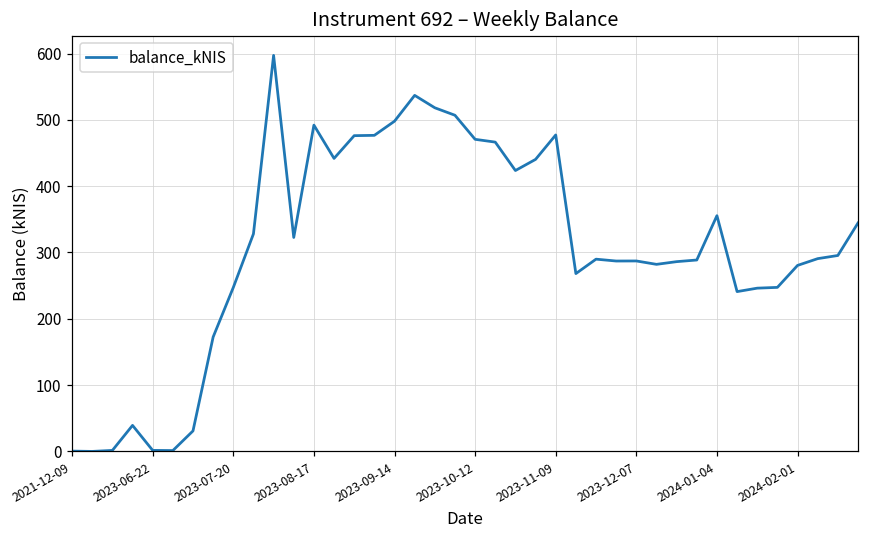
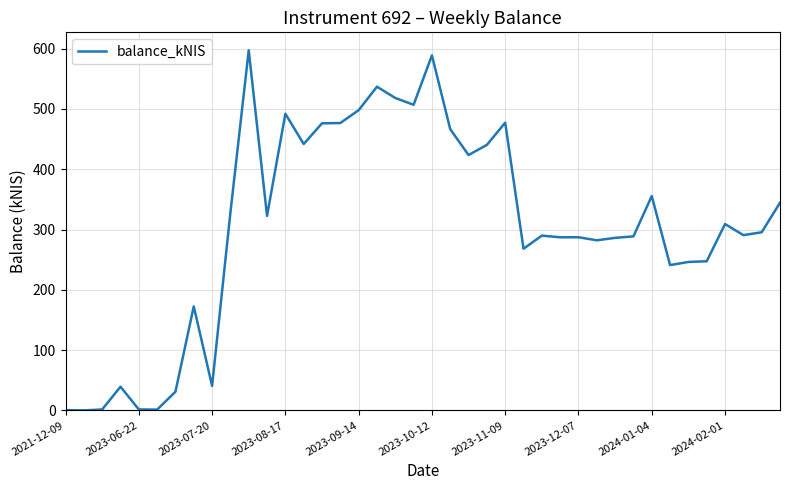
  {
    "2021-12-09": 0,
    "2023-06-22": 0,
-   "2023-07-20": 250,
+   "2023-07-20": 40,
    "2023-08-17": 490,
    "2023-09-14": 500,
-   "2023-10-12": 470,
+   "2023-10-12": 590,
    "2023-11-09": 480,
    "2023-12-07": 290,
    "2024-01-04": 360,
-   "2024-02-01": 280
+   "2024-02-01": 310
  }
